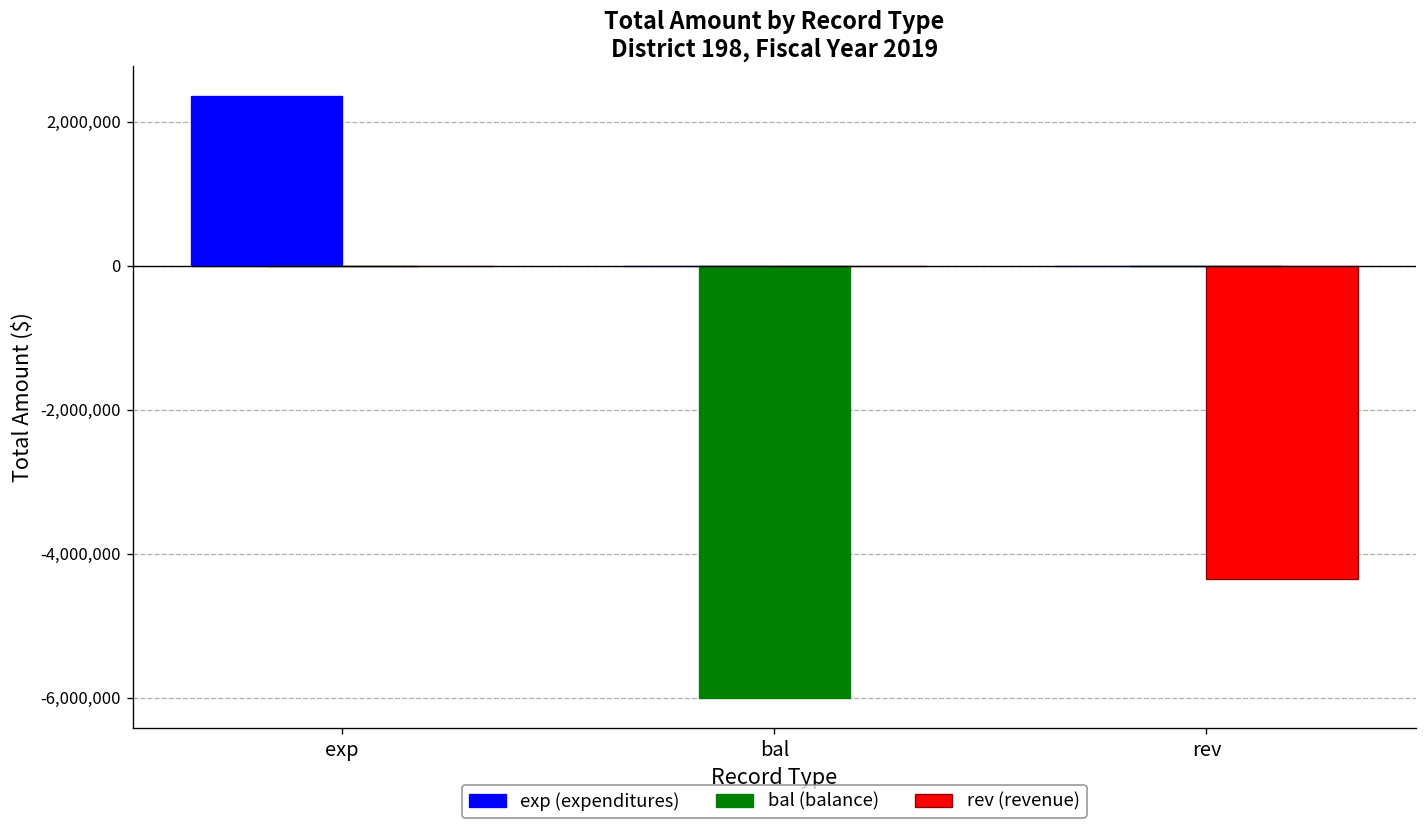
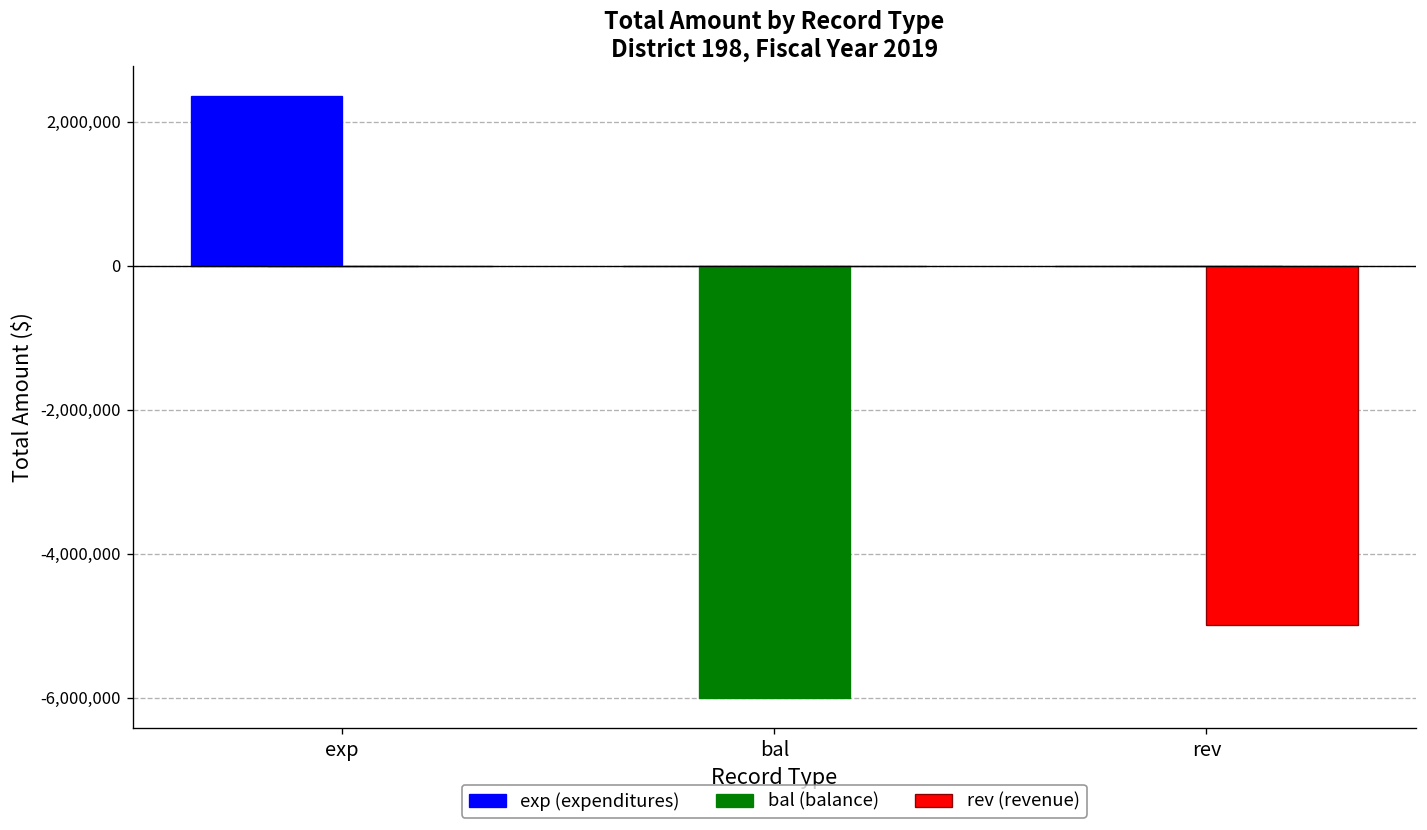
  {
    "exp (expenditures)": {
      "exp": "2,400,000",
      "bal": "0",
      "rev": "0"
    },
    "bal (balance)": {
      "exp": "0",
      "bal": "-6,000,000",
      "rev": "0"
    },
    "rev (revenue)": {
      "exp": "0",
      "bal": "0",
-     "rev": "-4,400,000"
+     "rev": "-5,000,000"
    }
  }
